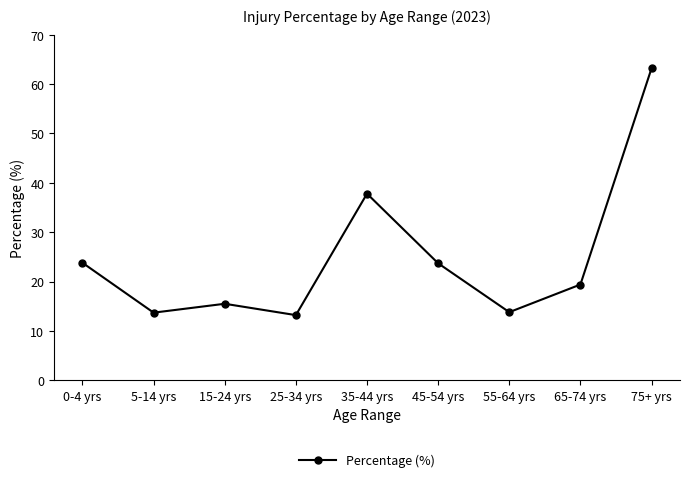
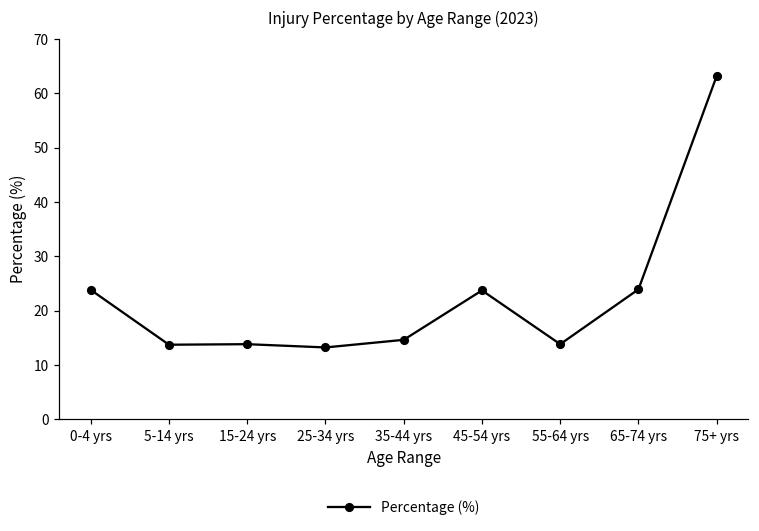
  {
    "0-4 yrs": 24,
    "5-14 yrs": 14,
-   "15-24 yrs": 16,
+   "15-24 yrs": 14,
    "25-34 yrs": 13,
-   "35-44 yrs": 38,
+   "35-44 yrs": 15,
    "45-54 yrs": 24,
    "55-64 yrs": 14,
-   "65-74 yrs": 19,
+   "65-74 yrs": 24,
    "75+ yrs": 63
  }
